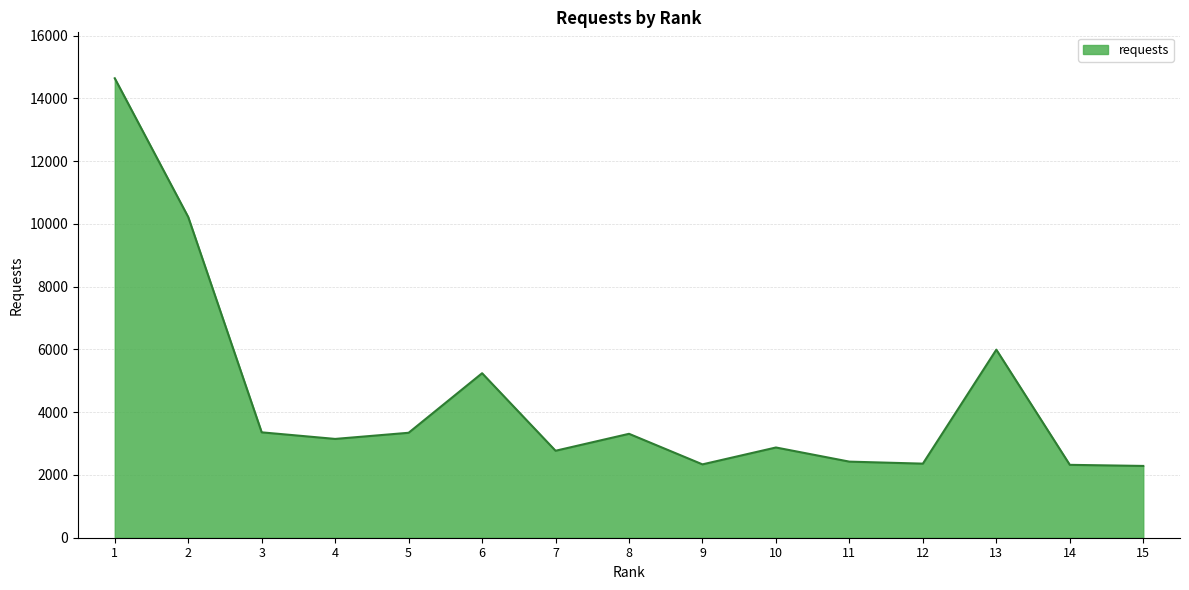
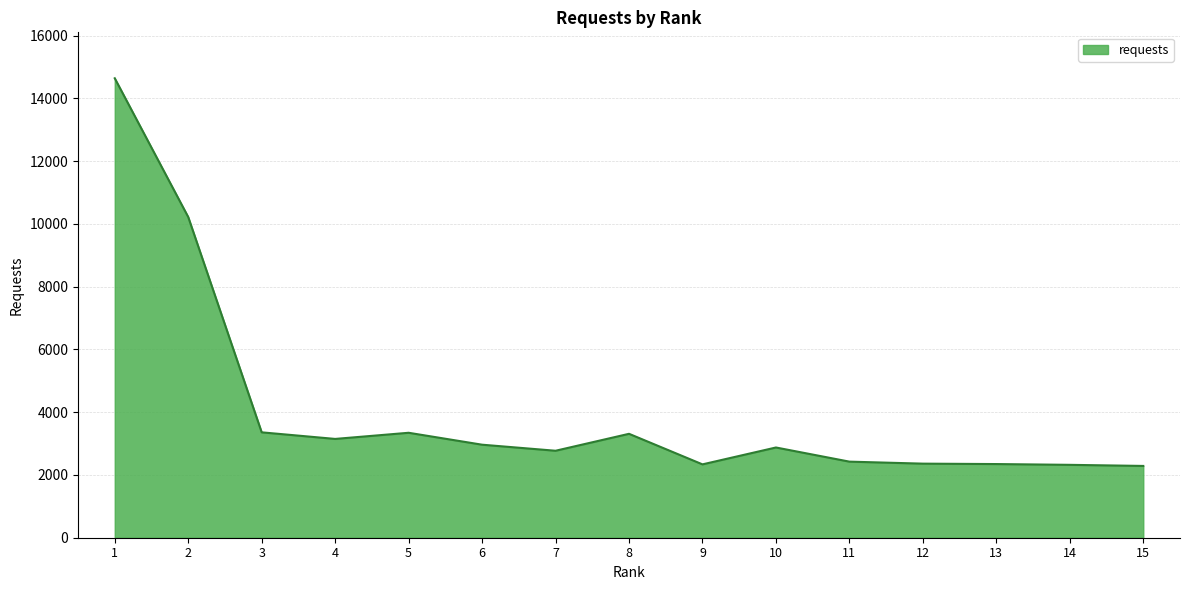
  {
    "1": 14600,
    "2": 10200,
    "3": 3400,
    "4": 3100,
    "5": 3300,
-   "6": 5200,
+   "6": 3000,
    "7": 2800,
    "8": 3300,
    "9": 2300,
    "10": 2900,
    "11": 2400,
    "12": 2400,
-   "13": 6000,
+   "13": 2300,
    "14": 2300,
    "15": 2300
  }
